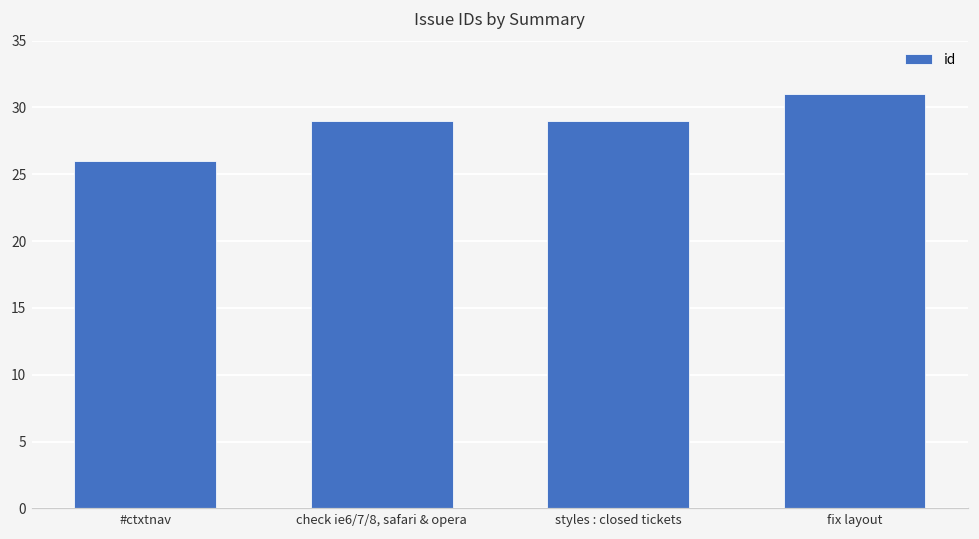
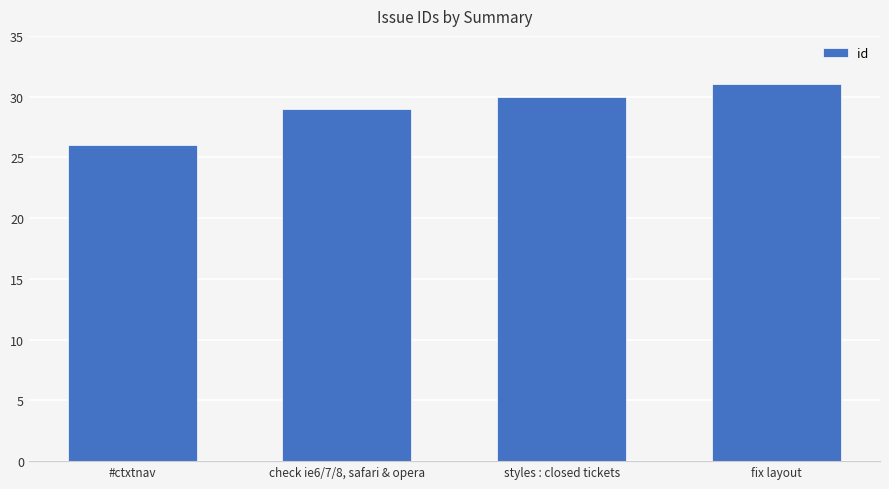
  {
    "#ctxtnav": 26,
    "check ie6/7/8, safari & opera": 29,
-   "styles : closed tickets": 29,
+   "styles : closed tickets": 30,
    "fix layout": 31
  }
